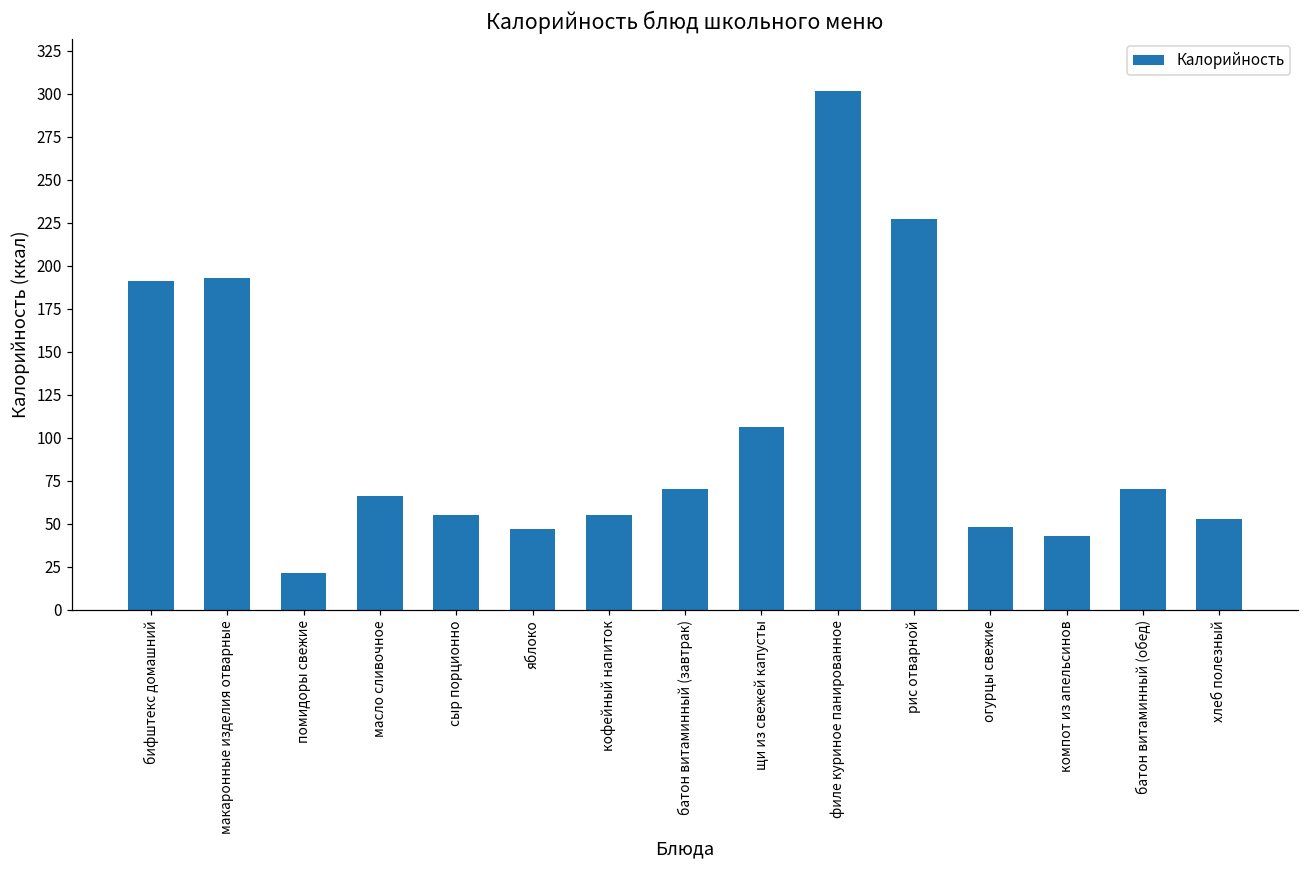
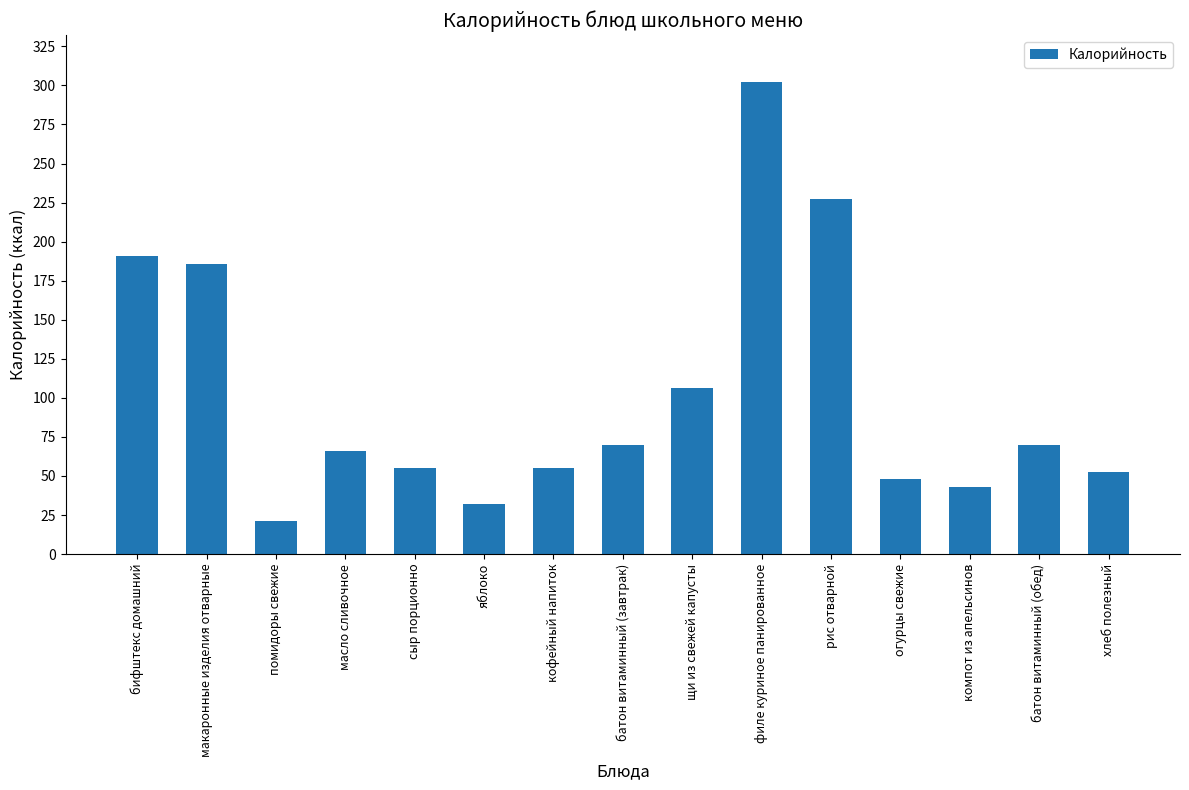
  {
    "бифштекс домашний": 191,
-   "макаронные изделия отварные": 193,
+   "макаронные изделия отварные": 186,
    "помидоры свежие": 21,
    "масло сливочное": 66,
    "сыр порционно": 55,
-   "яблоко": 47,
+   "яблоко": 32,
    "кофейный напиток": 55,
    "батон витаминный (завтрак)": 70,
    "щи из свежей капусты": 106,
    "филе куриное панированное": 302,
    "рис отварной": 227,
    "огурцы свежие": 48,
    "компот из апельсинов": 43,
    "батон витаминный (обед)": 70,
    "хлеб полезный": 53
  }
